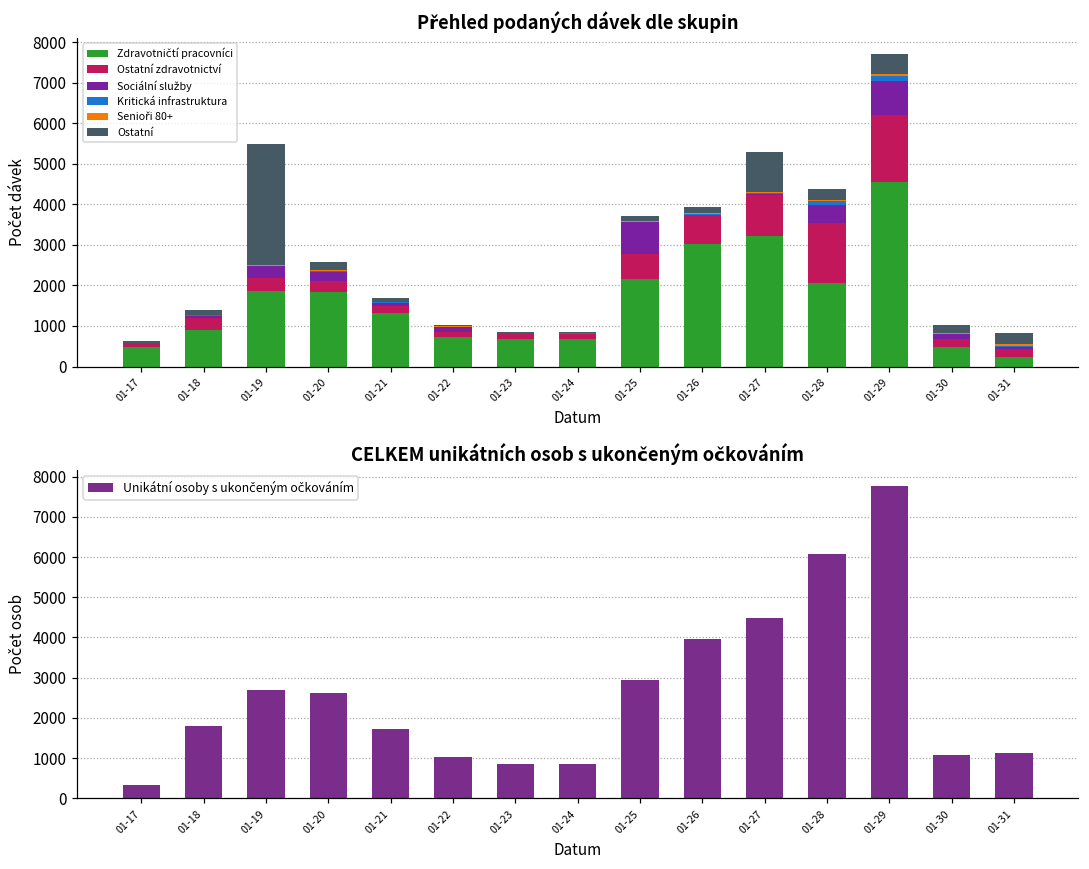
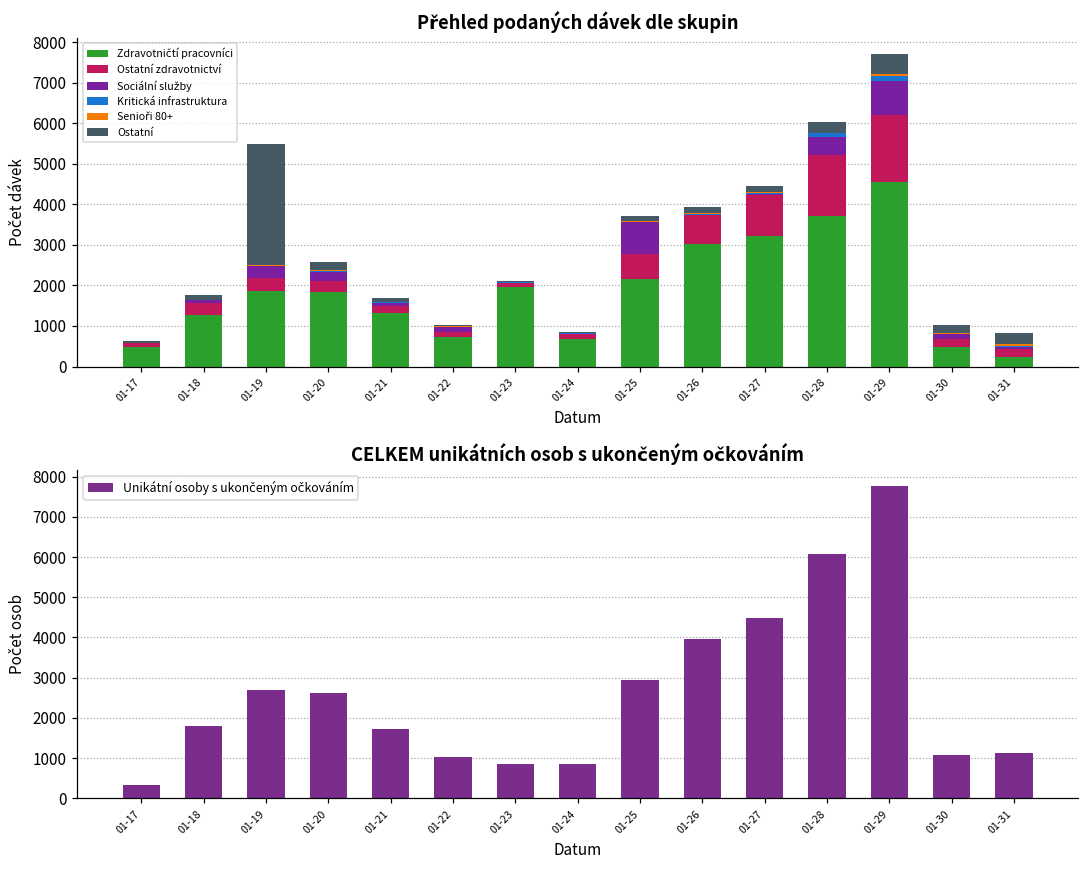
  {
    "Přehled podaných dávek dle skupin": {
      "Zdravotničtí pracovníci": {
        "01-17": 500,
-       "01-18": 900,
+       "01-18": 1300,
        "01-19": 1900,
        "01-20": 1800,
        "01-21": 1300,
        "01-22": 700,
-       "01-23": 700,
+       "01-23": 2000,
        "01-24": 700,
        "01-25": 2200,
        "01-26": 3000,
        "01-27": 3200,
-       "01-28": 2100,
+       "01-28": 3700,
        "01-29": 4500,
        "01-30": 500,
        "01-31": 200
      },
      "Ostatní zdravotnictví": {
        "01-17": 100,
        "01-18": 300,
        "01-19": 300,
        "01-20": 300,
        "01-21": 200,
        "01-22": 100,
        "01-23": 100,
        "01-24": 100,
        "01-25": 600,
        "01-26": 700,
        "01-27": 1000,
        "01-28": 1500,
        "01-29": 1700,
        "01-30": 200,
        "01-31": 200
      },
      "Sociální služby": {
        "01-17": 0,
        "01-19": 300,
        "01-20": 200,
        "01-22": 100,
        "01-24": 0,
        "01-25": 800,
        "01-28": 400,
        "01-29": 800,
        "01-30": 100
      },
      "Kritická infrastruktura": {
        "01-17": 0,
        "01-28": 100,
        "01-29": 100,
        "01-30": 0
      },
      "Senioři 80+": {
        "01-24": 0
      },
      "Ostatní": {
        "01-18": 100,
        "01-19": 3000,
        "01-20": 200,
        "01-21": 100,
        "01-25": 100,
        "01-26": 200,
-       "01-27": 1000,
+       "01-27": 200,
        "01-28": 300,
        "01-29": 500,
        "01-30": 200,
        "01-31": 300
      }
    },
    "CELKEM unikátních osob s ukončeným očkováním": {
      "01-17": 300,
      "01-18": 1800,
      "01-19": 2700,
      "01-20": 2600,
      "01-21": 1700,
      "01-22": 1000,
      "01-23": 900,
      "01-24": 900,
      "01-25": 2900,
      "01-26": 4000,
      "01-27": 4500,
      "01-28": 6100,
      "01-29": 7800,
      "01-30": 1100,
      "01-31": 1100
    }
  }
